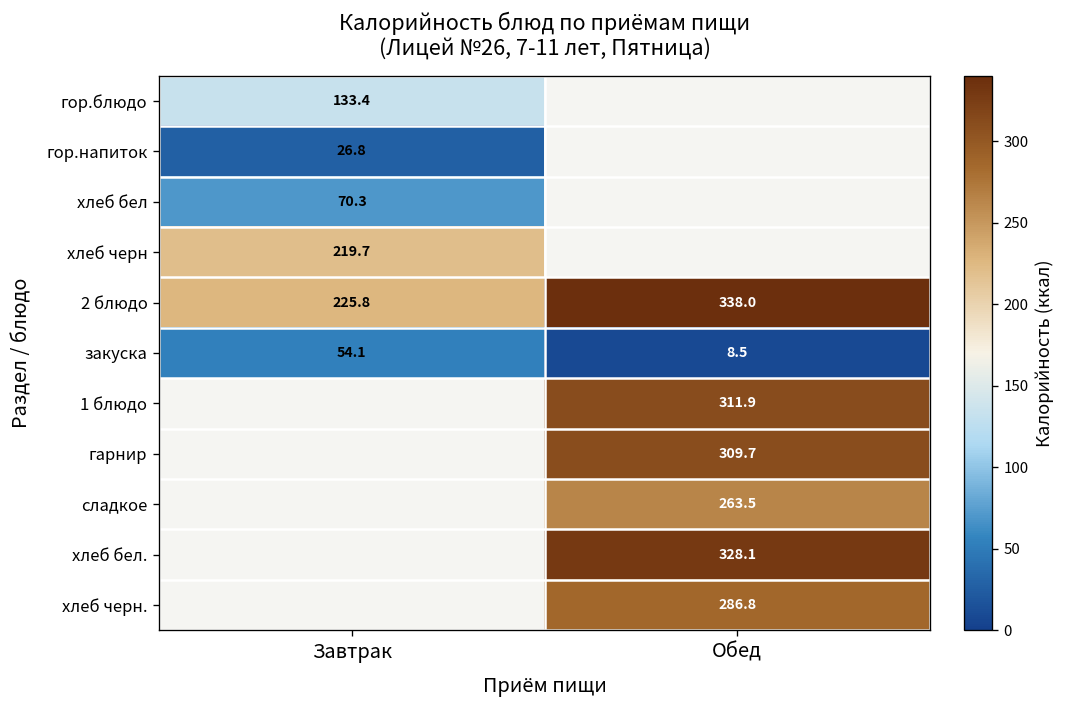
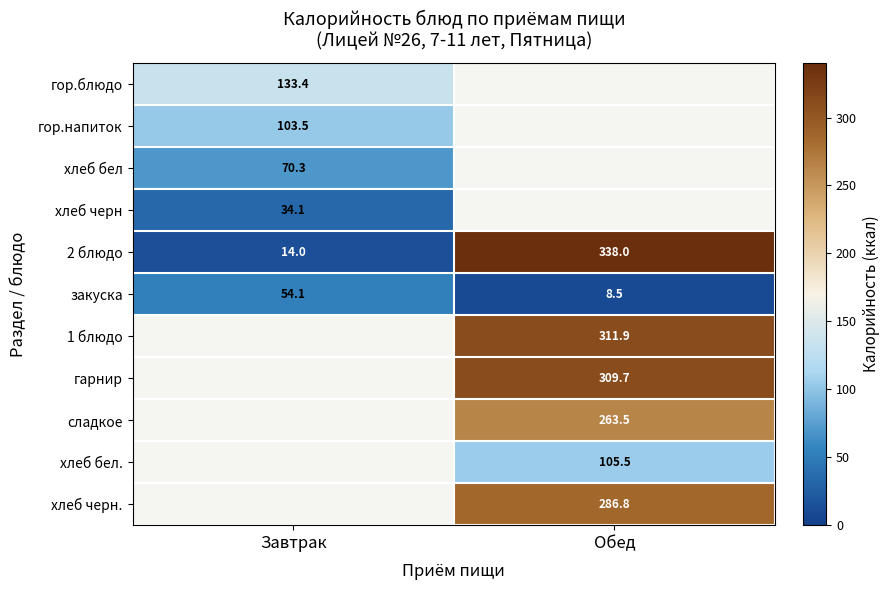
  {
    "гор.блюдо": {
      "Завтрак": 133.4
    },
    "гор.напиток": {
-     "Завтрак": 26.8
+     "Завтрак": 103.5
    },
    "хлеб бел": {
      "Завтрак": 70.3
    },
    "хлеб черн": {
-     "Завтрак": 219.7
+     "Завтрак": 34.1
    },
    "2 блюдо": {
-     "Завтрак": 225.8,
+     "Завтрак": 14.0,
      "Обед": 338.0
    },
    "закуска": {
      "Завтрак": 54.1,
      "Обед": 8.5
    },
    "1 блюдо": {
      "Обед": 311.9
    },
    "гарнир": {
      "Обед": 309.7
    },
    "сладкое": {
      "Обед": 263.5
    },
    "хлеб бел.": {
-     "Обед": 328.1
+     "Обед": 105.5
    },
    "хлеб черн.": {
      "Обед": 286.8
    }
  }
